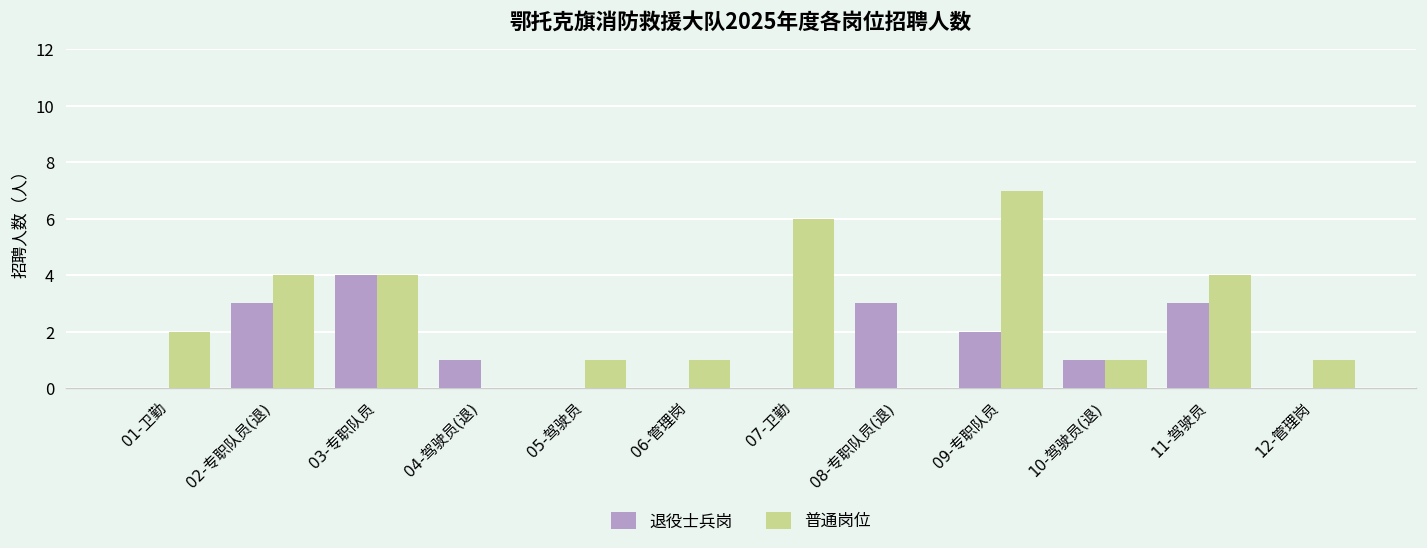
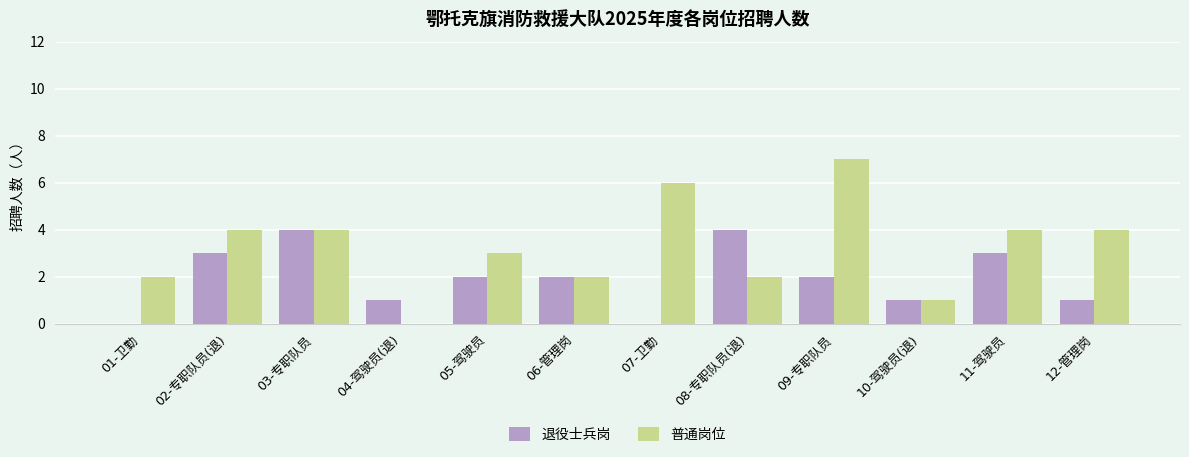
  {
    "退役士兵岗": {
      "01-卫勤": 0,
      "02-专职队员(退)": 3,
      "03-专职队员": 4,
      "04-驾驶员(退)": 1,
-     "05-驾驶员": 0,
-     "06-管理岗": 0,
+     "05-驾驶员": 2,
+     "06-管理岗": 2,
      "07-卫勤": 0,
-     "08-专职队员(退)": 3,
+     "08-专职队员(退)": 4,
      "09-专职队员": 2,
      "10-驾驶员(退)": 1,
      "11-驾驶员": 3,
-     "12-管理岗": 0
+     "12-管理岗": 1
    },
    "普通岗位": {
      "01-卫勤": 2,
      "02-专职队员(退)": 4,
      "03-专职队员": 4,
      "04-驾驶员(退)": 0,
-     "05-驾驶员": 1,
-     "06-管理岗": 1,
+     "05-驾驶员": 3,
+     "06-管理岗": 2,
      "07-卫勤": 6,
-     "08-专职队员(退)": 0,
+     "08-专职队员(退)": 2,
      "09-专职队员": 7,
      "10-驾驶员(退)": 1,
      "11-驾驶员": 4,
-     "12-管理岗": 1
+     "12-管理岗": 4
    }
  }
